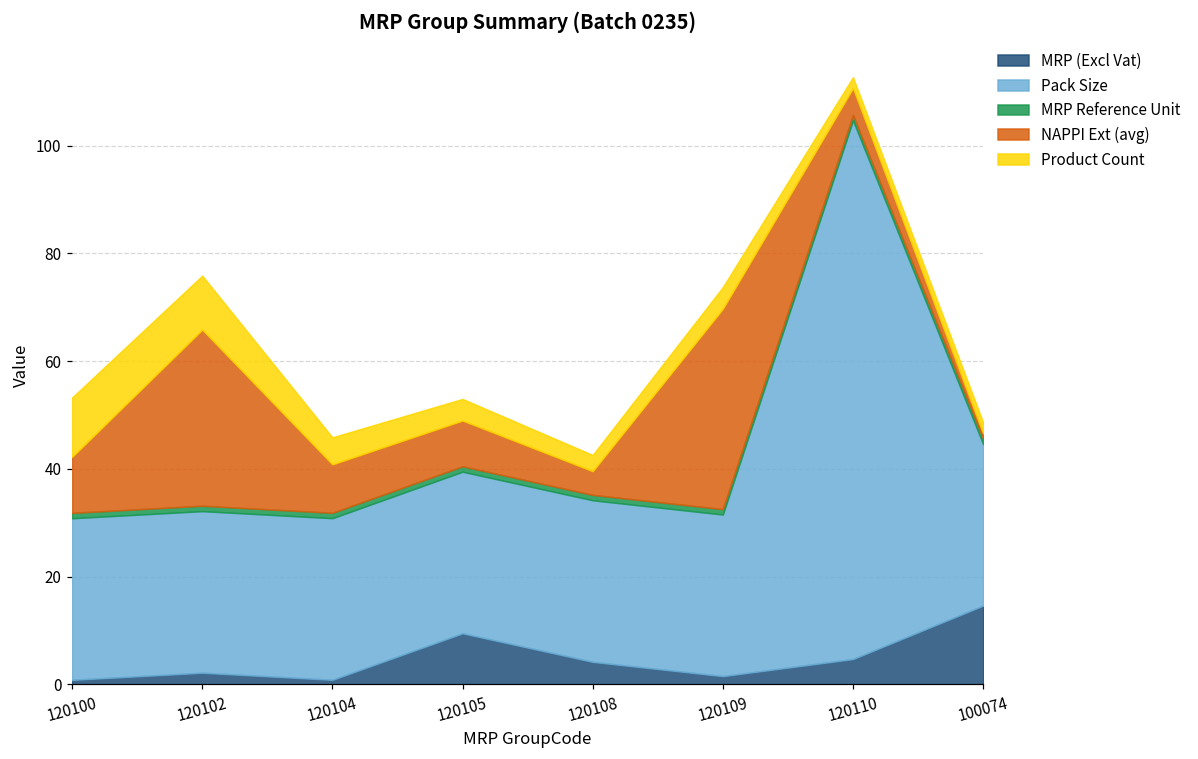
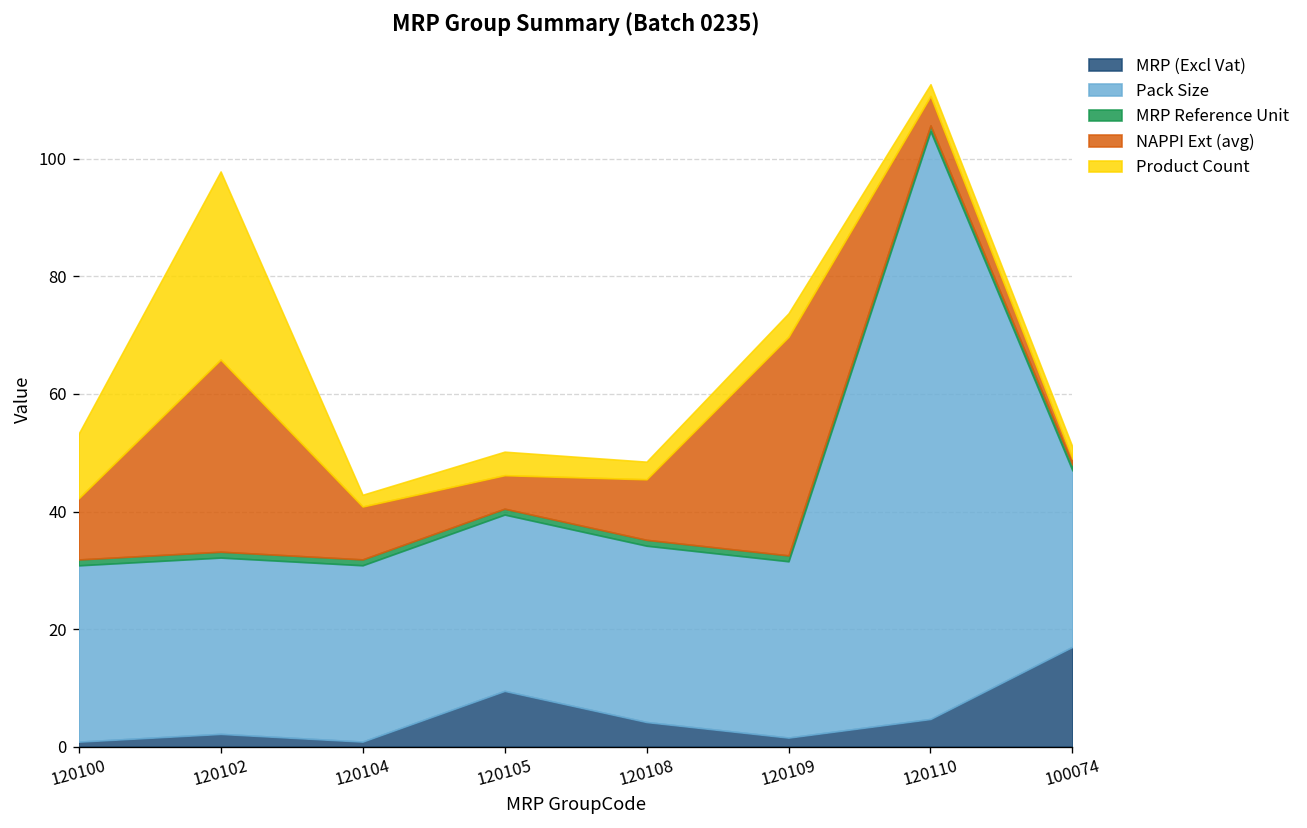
  {
    "MRP (Excl Vat)": {
      "120100": 1,
      "120102": 2,
      "120104": 1,
      "120105": 9,
      "120108": 4,
      "120109": 2,
      "120110": 5,
-     "100074": 15
+     "100074": 17
    },
    "Pack Size": {
      "120100": 30,
      "120102": 30,
      "120104": 30,
      "120105": 30,
      "120108": 30,
      "120109": 30,
      "120110": 100,
      "100074": 30
    },
    "MRP Reference Unit": {
      "120100": 1,
      "120102": 1,
      "120104": 1,
      "120105": 1,
      "120108": 1,
      "120109": 1,
      "120110": 1,
      "100074": 1
    },
    "NAPPI Ext (avg)": {
      "120100": 10,
      "120102": 33,
      "120104": 9,
-     "120105": 9,
-     "120108": 4,
+     "120105": 6,
+     "120108": 10,
      "120109": 37,
      "120110": 5,
      "100074": 1
    },
    "Product Count": {
      "120100": 11,
-     "120102": 10,
-     "120104": 5,
+     "120102": 32,
+     "120104": 2,
      "120105": 4,
      "120108": 3,
      "120109": 4,
      "120110": 2,
      "100074": 2
    }
  }
